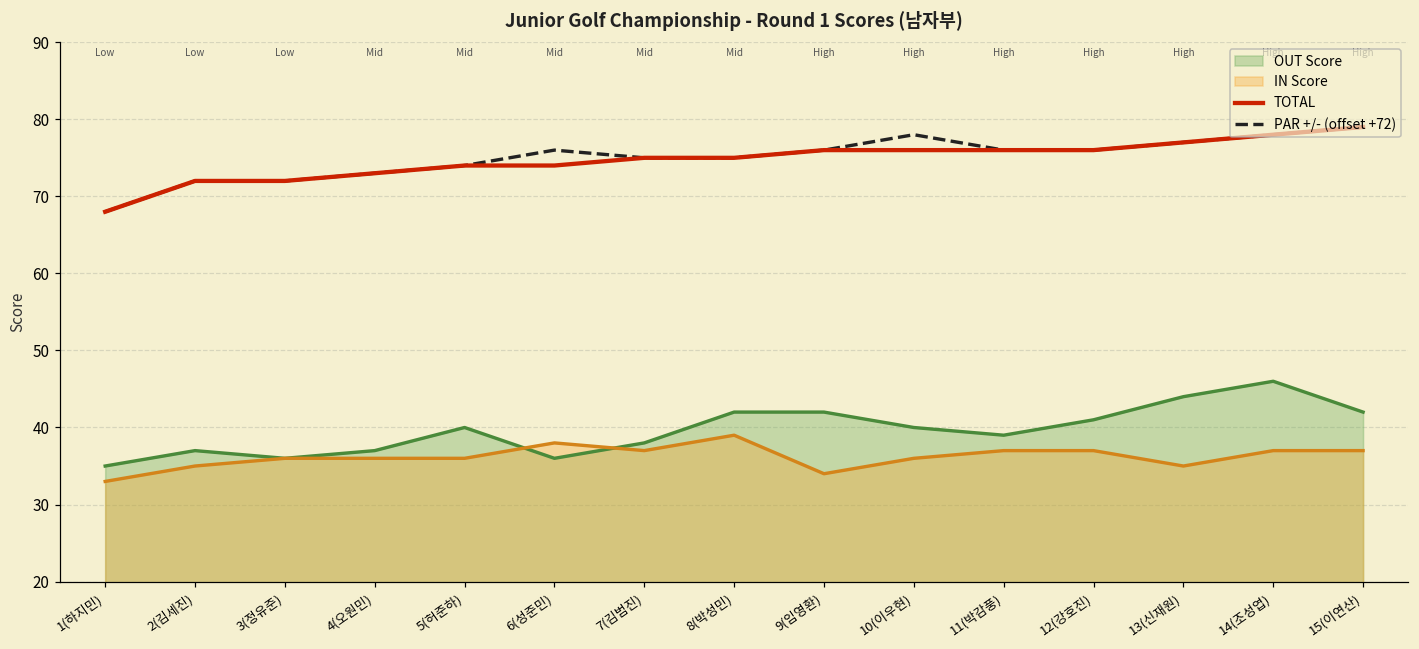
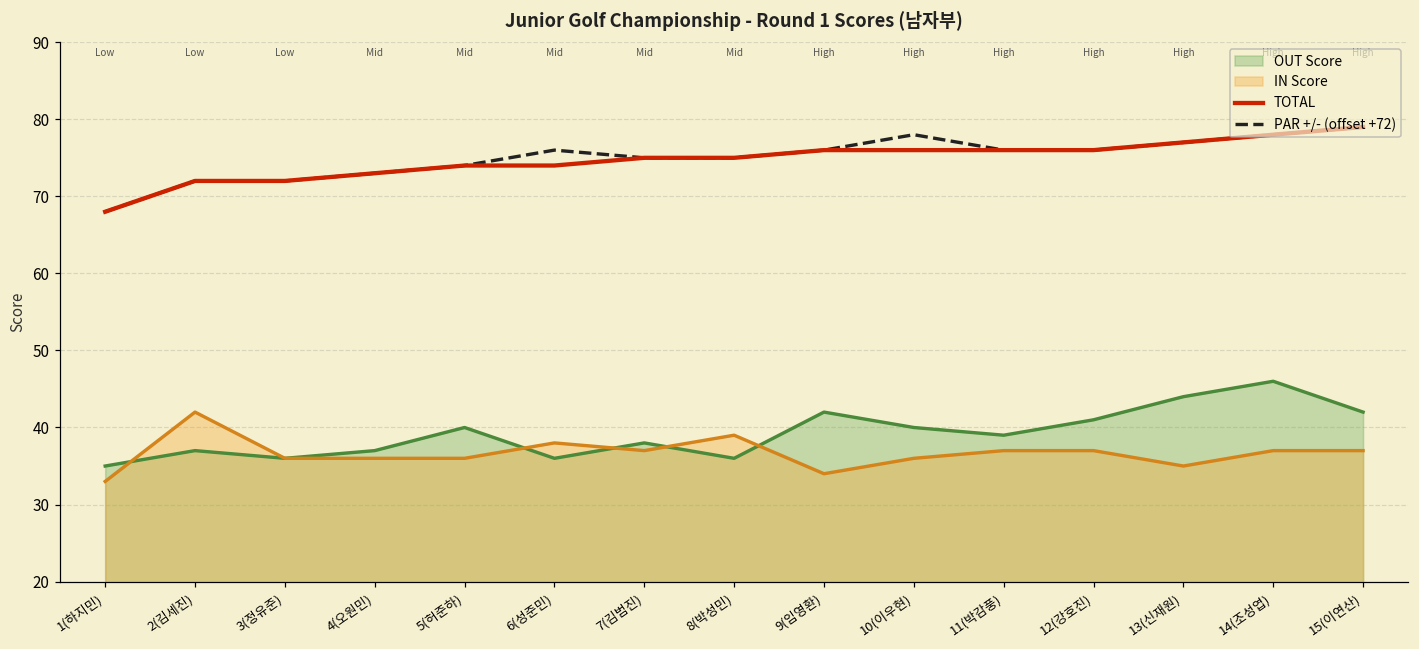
  {
    "OUT Score": {
      "1(하지민)": 35,
      "2(김세진)": 37,
      "4(오원민)": 37,
      "5(허준하)": 40,
      "6(성준민)": 36,
      "7(김범진)": 38,
-     "8(박성민)": 42,
+     "8(박성민)": 36,
      "9(임영환)": 42,
      "10(이우현)": 40,
      "11(박감풍)": 39,
      "12(강호진)": 41,
      "13(신재원)": 44,
      "14(조성엽)": 46,
      "15(이연산)": 42
    },
    "IN Score": {
      "1(하지민)": 33,
-     "2(김세진)": 35,
+     "2(김세진)": 42,
      "4(오원민)": 36,
      "5(허준하)": 36,
      "6(성준민)": 38,
      "7(김범진)": 37,
      "8(박성민)": 39,
      "9(임영환)": 34,
      "10(이우현)": 36,
      "11(박감풍)": 37,
      "12(강호진)": 37,
      "13(신재원)": 35,
      "14(조성엽)": 37,
      "15(이연산)": 37
    },
    "TOTAL": {
      "6(성준민)": 74,
      "10(이우현)": 76
    },
    "PAR +/- (offset +72)": {
      "6(성준민)": 76,
      "10(이우현)": 78
    }
  }
